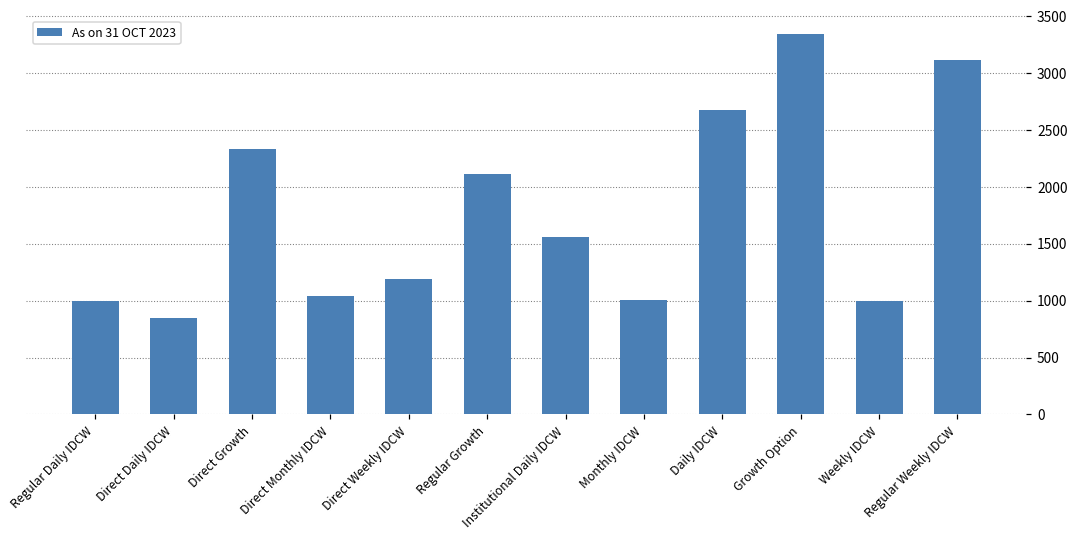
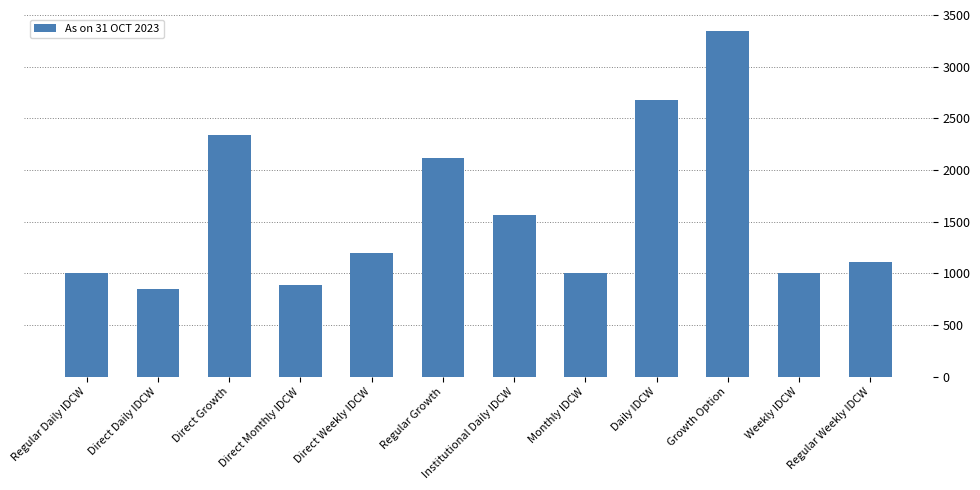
  {
    "Regular Daily IDCW": 1000,
    "Direct Daily IDCW": 850,
    "Direct Growth": 2330,
-   "Direct Monthly IDCW": 1040,
+   "Direct Monthly IDCW": 890,
    "Direct Weekly IDCW": 1200,
    "Regular Growth": 2120,
    "Institutional Daily IDCW": 1560,
    "Monthly IDCW": 1000,
    "Daily IDCW": 2680,
    "Growth Option": 3340,
    "Weekly IDCW": 1000,
-   "Regular Weekly IDCW": 3120
+   "Regular Weekly IDCW": 1110
  }
